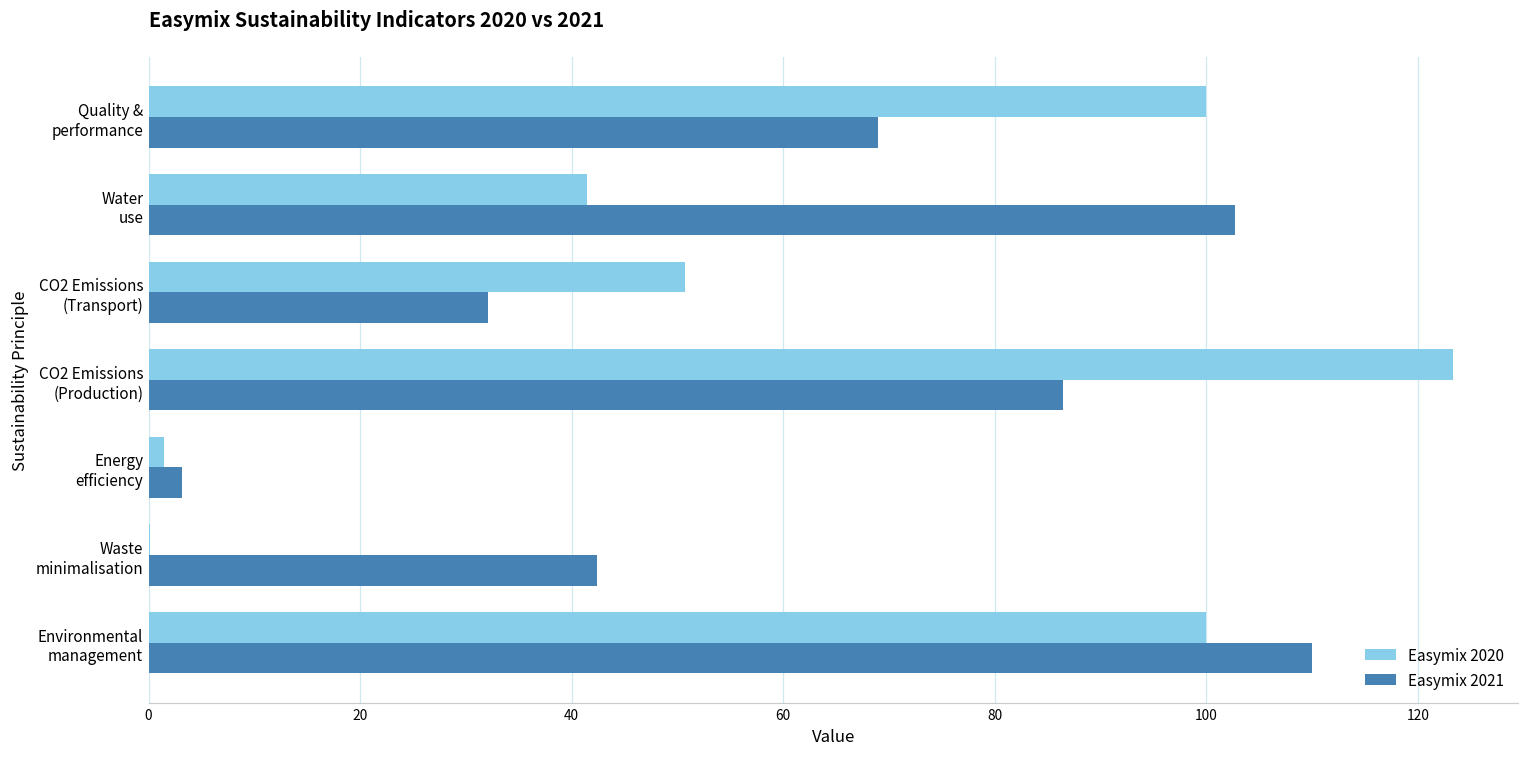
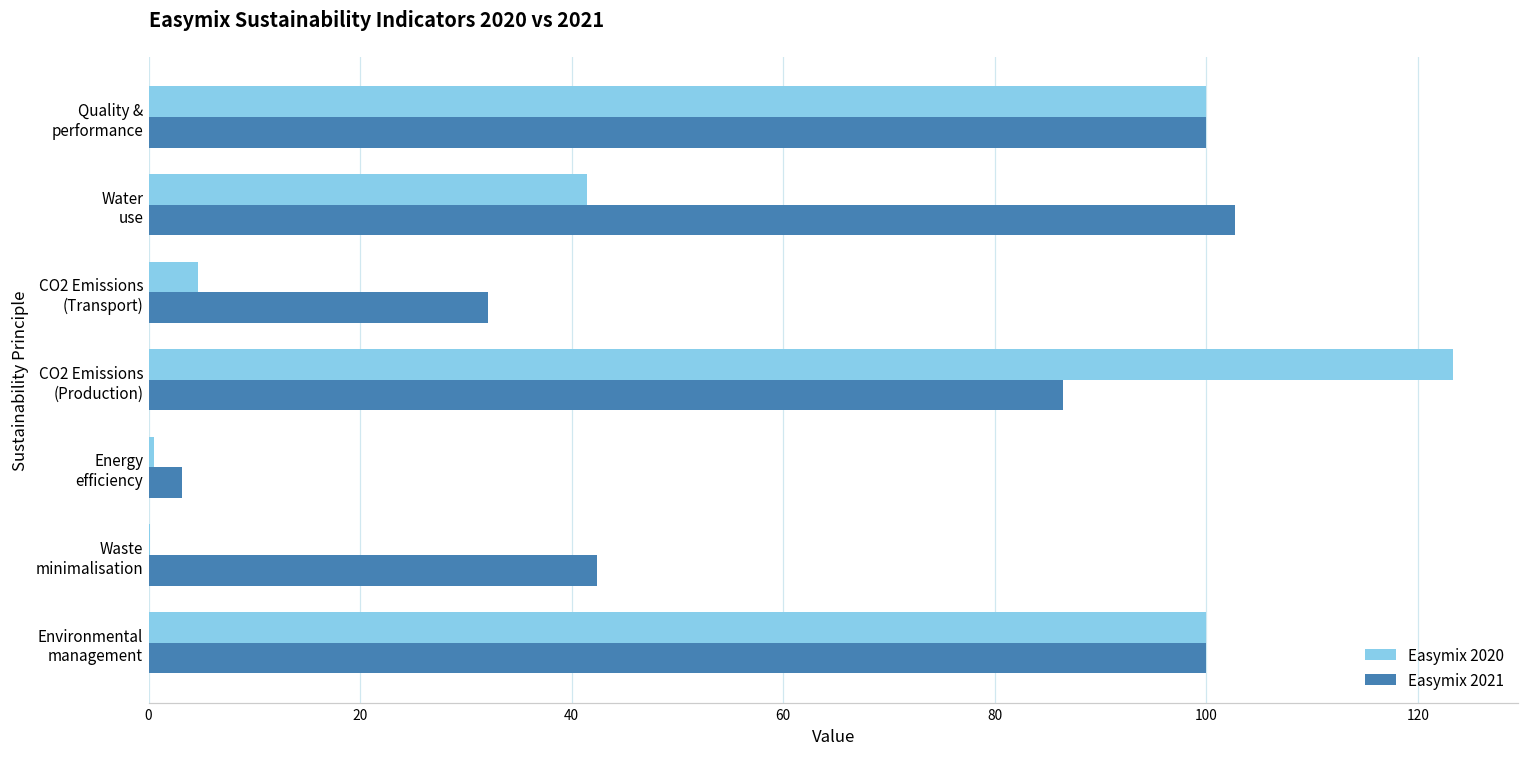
  {
    "Easymix 2020": {
      "Quality & performance": 100,
      "Water use": 41,
-     "CO2 Emissions (Transport)": 51,
+     "CO2 Emissions (Transport)": 5,
      "CO2 Emissions (Production)": 123,
-     "Energy efficiency": 1.5,
+     "Energy efficiency": 0.5,
      "Environmental management": 100
    },
    "Easymix 2021": {
-     "Quality & performance": 69,
+     "Quality & performance": 100,
      "Water use": 103,
      "CO2 Emissions (Transport)": 32,
      "CO2 Emissions (Production)": 86,
      "Energy efficiency": 3,
      "Waste minimalisation": 42,
-     "Environmental management": 110
+     "Environmental management": 100
    }
  }
